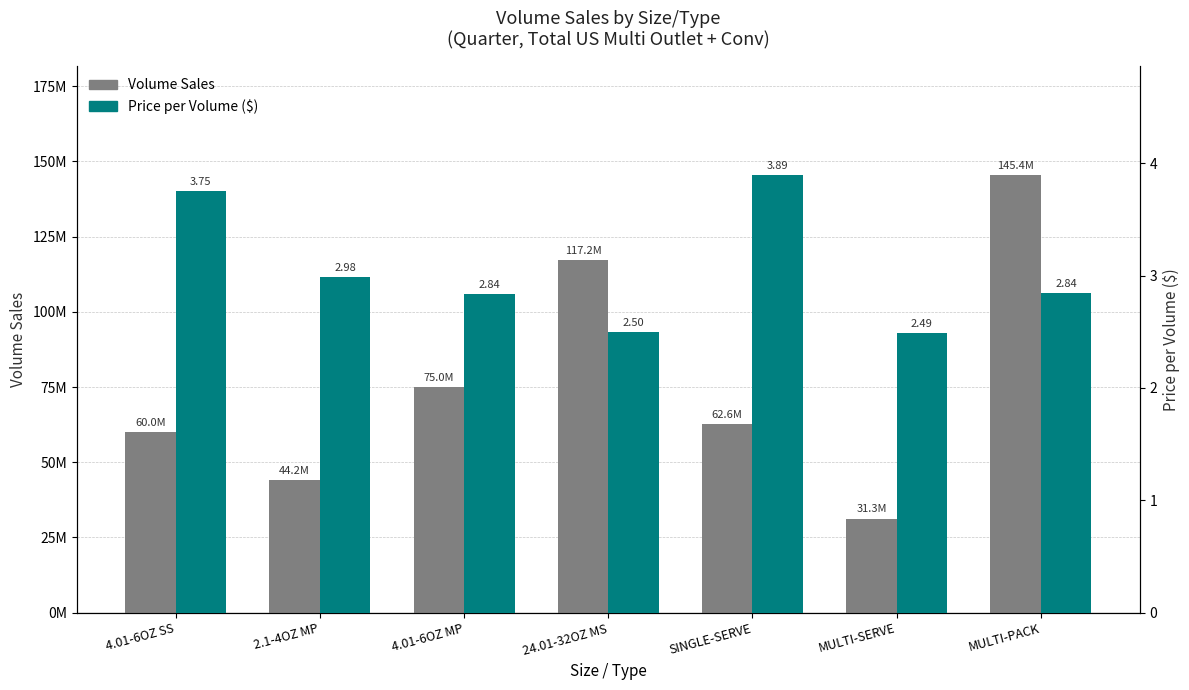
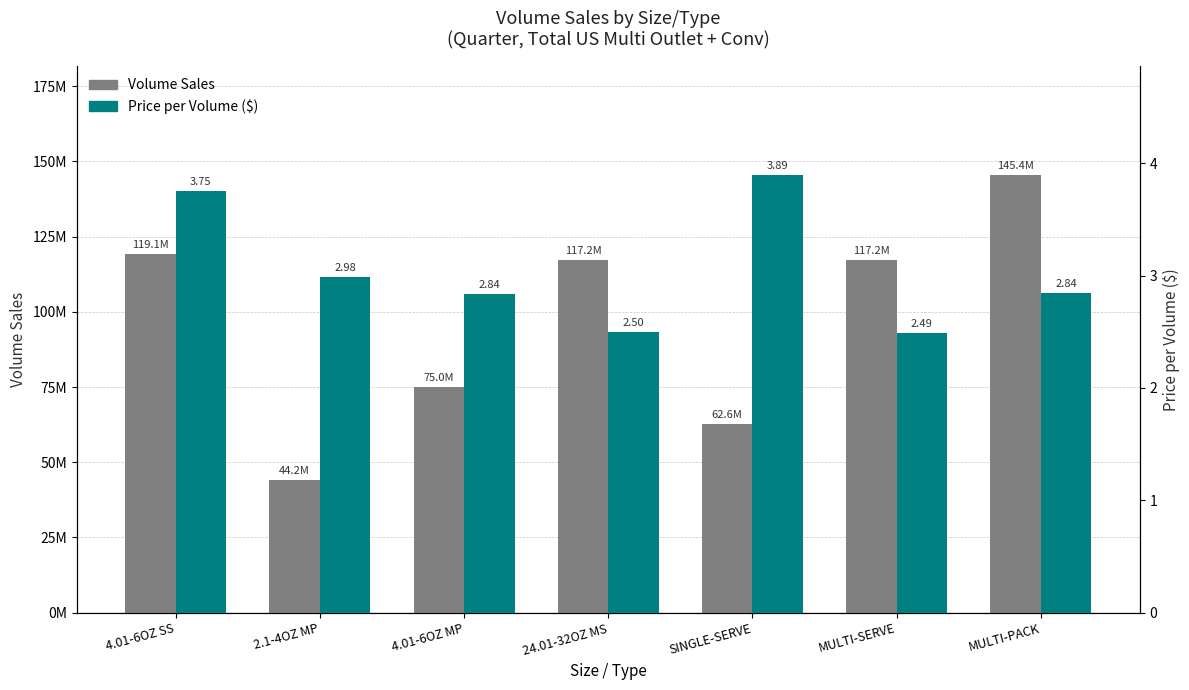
  {
    "Volume Sales": {
-     "4.01-6OZ SS": "60.0M",
+     "4.01-6OZ SS": "119.1M",
      "2.1-4OZ MP": "44.2M",
      "4.01-6OZ MP": "75.0M",
      "24.01-32OZ MS": "117.2M",
      "SINGLE-SERVE": "62.6M",
-     "MULTI-SERVE": "31.3M",
+     "MULTI-SERVE": "117.2M",
      "MULTI-PACK": "145.4M"
    }
  }
